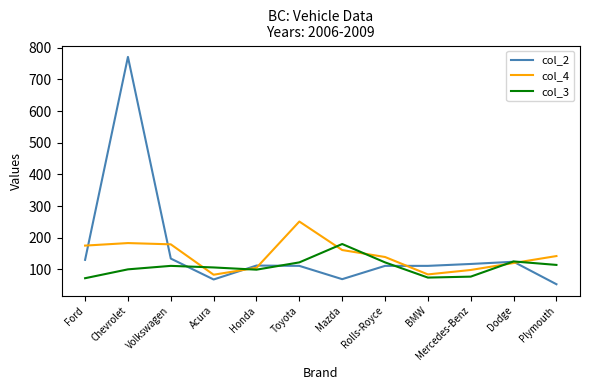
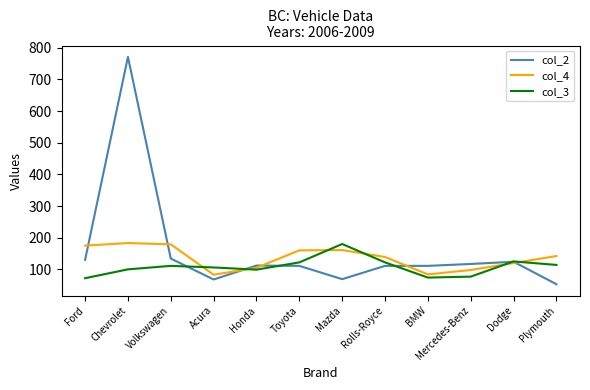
  {
    "col_2": {
      "Ford": 130,
      "Chevrolet": 770,
      "Volkswagen": 130,
      "Acura": 70,
      "Toyota": 110,
      "Mazda": 70,
      "Rolls-Royce": 110,
      "BMW": 110,
      "Mercedes-Benz": 120,
      "Plymouth": 50
    },
    "col_4": {
      "Ford": 180,
      "Chevrolet": 180,
      "Volkswagen": 180,
      "Acura": 80,
-     "Toyota": 250,
+     "Toyota": 160,
      "Mazda": 160,
      "Rolls-Royce": 140,
      "BMW": 80,
      "Mercedes-Benz": 100,
      "Plymouth": 140
    },
    "col_3": {
      "Ford": 70,
      "Chevrolet": 100,
      "Volkswagen": 110,
      "Acura": 110,
      "Toyota": 120,
      "Mazda": 180,
      "Rolls-Royce": 120,
      "BMW": 70,
      "Mercedes-Benz": 80,
      "Plymouth": 110
    }
  }
